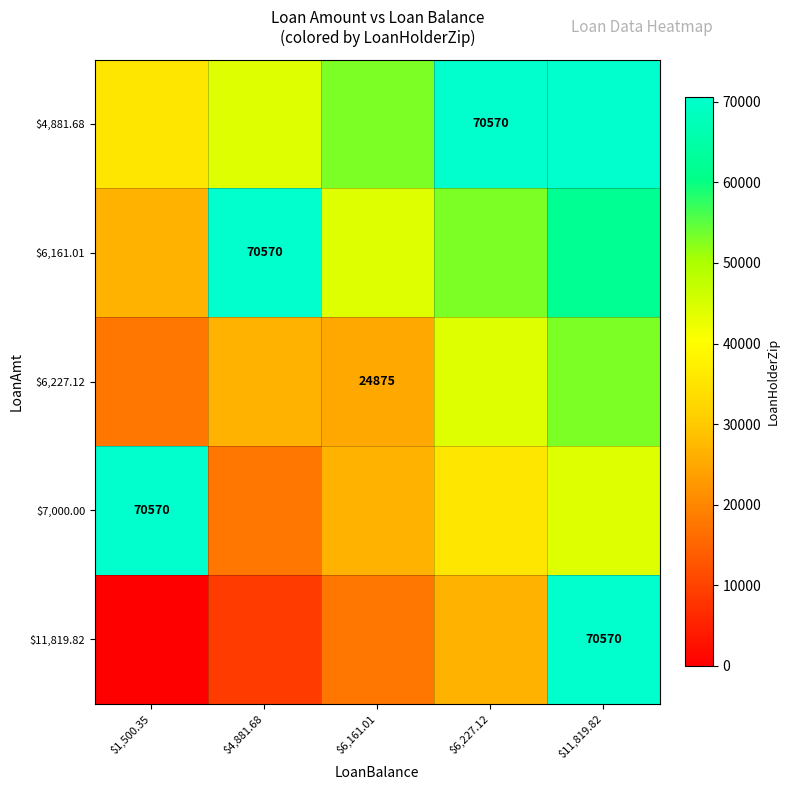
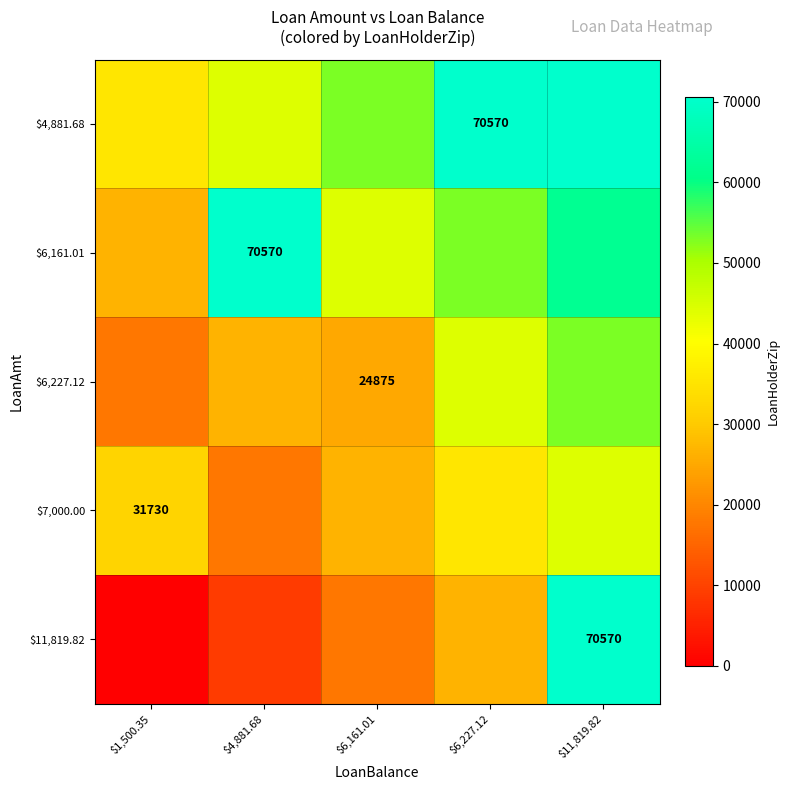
  {
    "$4,881.68": {
      "$6,227.12": 70570
    },
    "$6,161.01": {
      "$4,881.68": 70570
    },
    "$6,227.12": {
      "$6,161.01": 24875
    },
    "$7,000.00": {
-     "$1,500.35": 70570
+     "$1,500.35": 31730
    },
    "$11,819.82": {
      "$11,819.82": 70570
    }
  }
